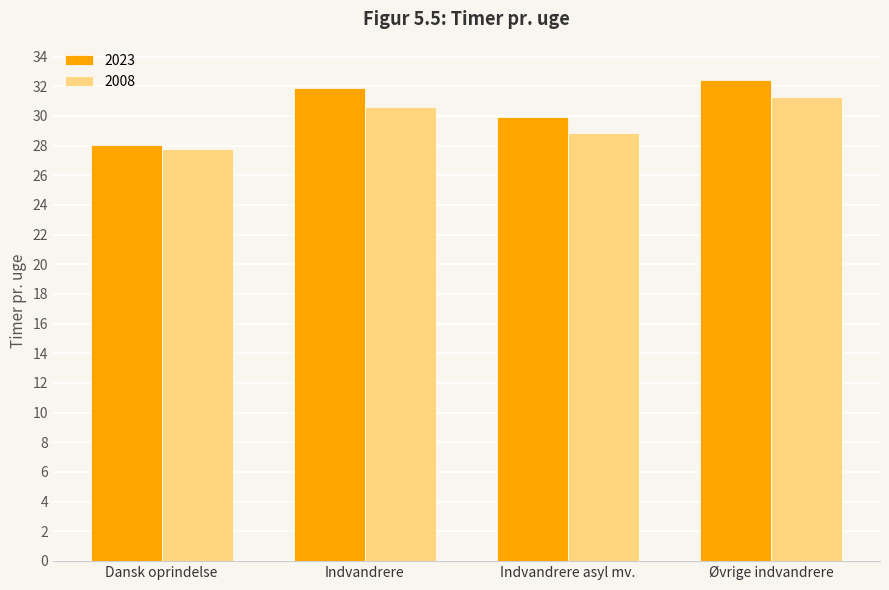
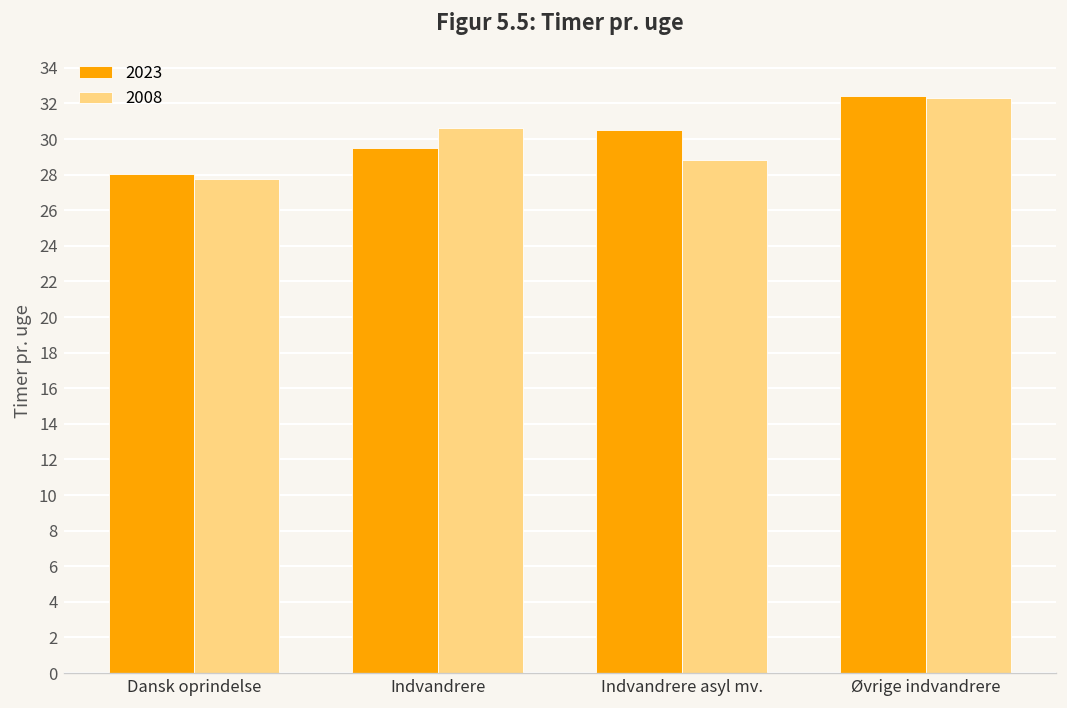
  {
    "2023": {
      "Dansk oprindelse": 28.0,
-     "Indvandrere": 31.9,
-     "Indvandrere asyl mv.": 29.9,
+     "Indvandrere": 29.5,
+     "Indvandrere asyl mv.": 30.5,
      "Øvrige indvandrere": 32.4
    },
    "2008": {
      "Dansk oprindelse": 27.8,
      "Indvandrere": 30.6,
      "Indvandrere asyl mv.": 28.8,
-     "Øvrige indvandrere": 31.3
+     "Øvrige indvandrere": 32.3
    }
  }
